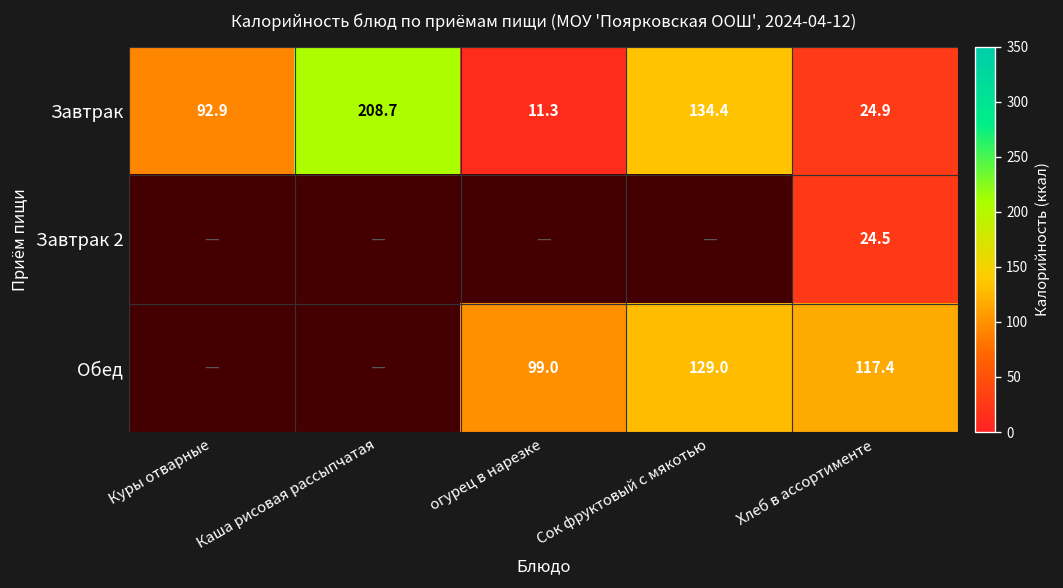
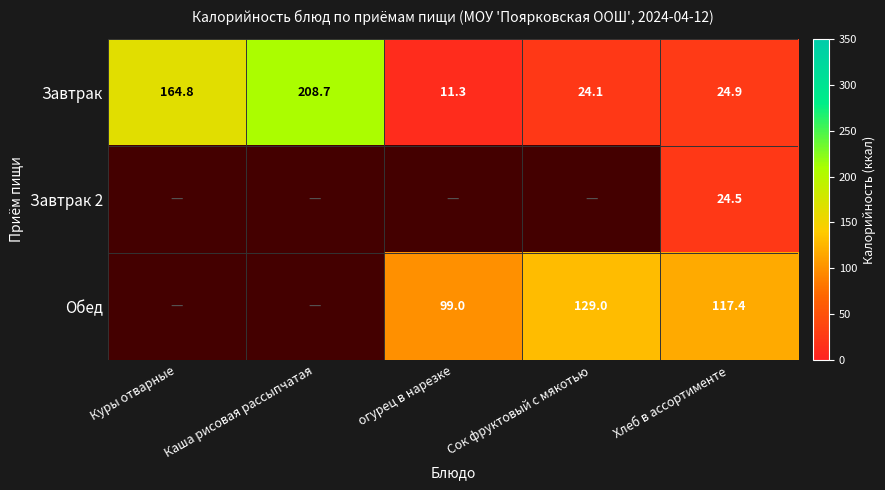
  {
    "Завтрак": {
-     "Куры отварные": 92.9,
+     "Куры отварные": 164.8,
      "Каша рисовая рассыпчатая": 208.7,
      "огурец в нарезке": 11.3,
-     "Сок фруктовый с мякотью": 134.4,
+     "Сок фруктовый с мякотью": 24.1,
      "Хлеб в ассортименте": 24.9
    },
    "Завтрак 2": {
      "Хлеб в ассортименте": 24.5
    },
    "Обед": {
      "огурец в нарезке": 99.0,
      "Сок фруктовый с мякотью": 129.0,
      "Хлеб в ассортименте": 117.4
    }
  }
